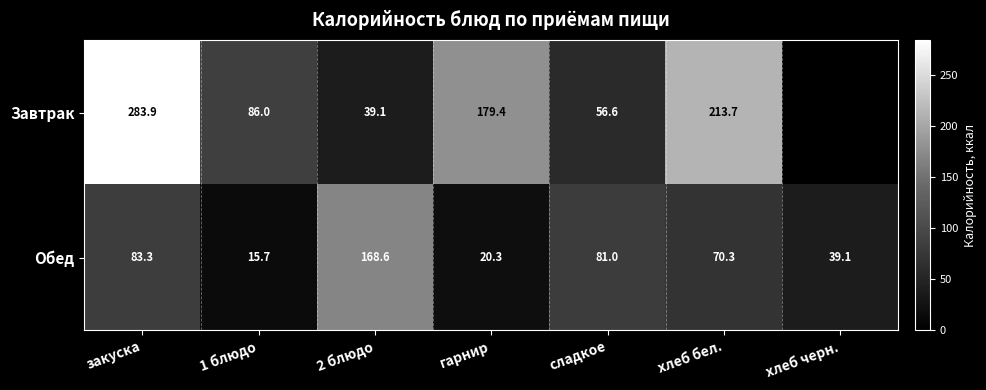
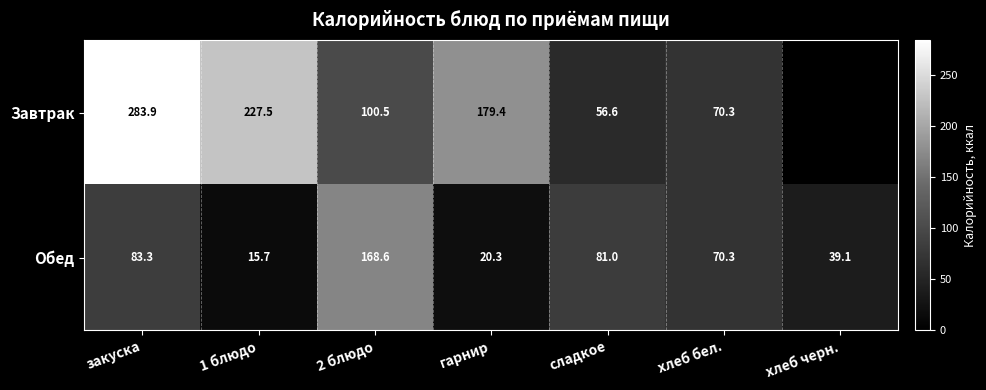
  {
    "Завтрак": {
      "закуска": 283.9,
-     "1 блюдо": 86.0,
-     "2 блюдо": 39.1,
+     "1 блюдо": 227.5,
+     "2 блюдо": 100.5,
      "гарнир": 179.4,
      "сладкое": 56.6,
-     "хлеб бел.": 213.7
+     "хлеб бел.": 70.3
    },
    "Обед": {
      "закуска": 83.3,
      "1 блюдо": 15.7,
      "2 блюдо": 168.6,
      "гарнир": 20.3,
      "сладкое": 81.0,
      "хлеб бел.": 70.3,
      "хлеб черн.": 39.1
    }
  }
